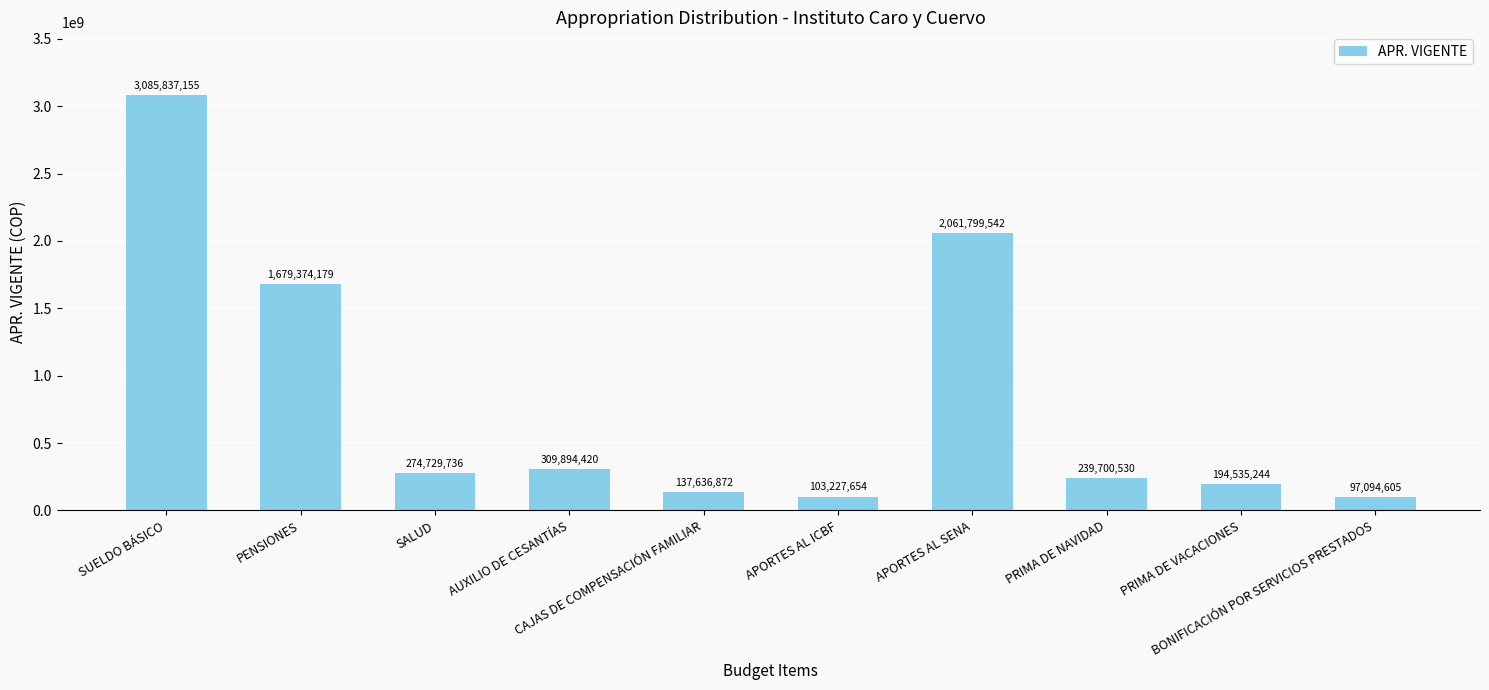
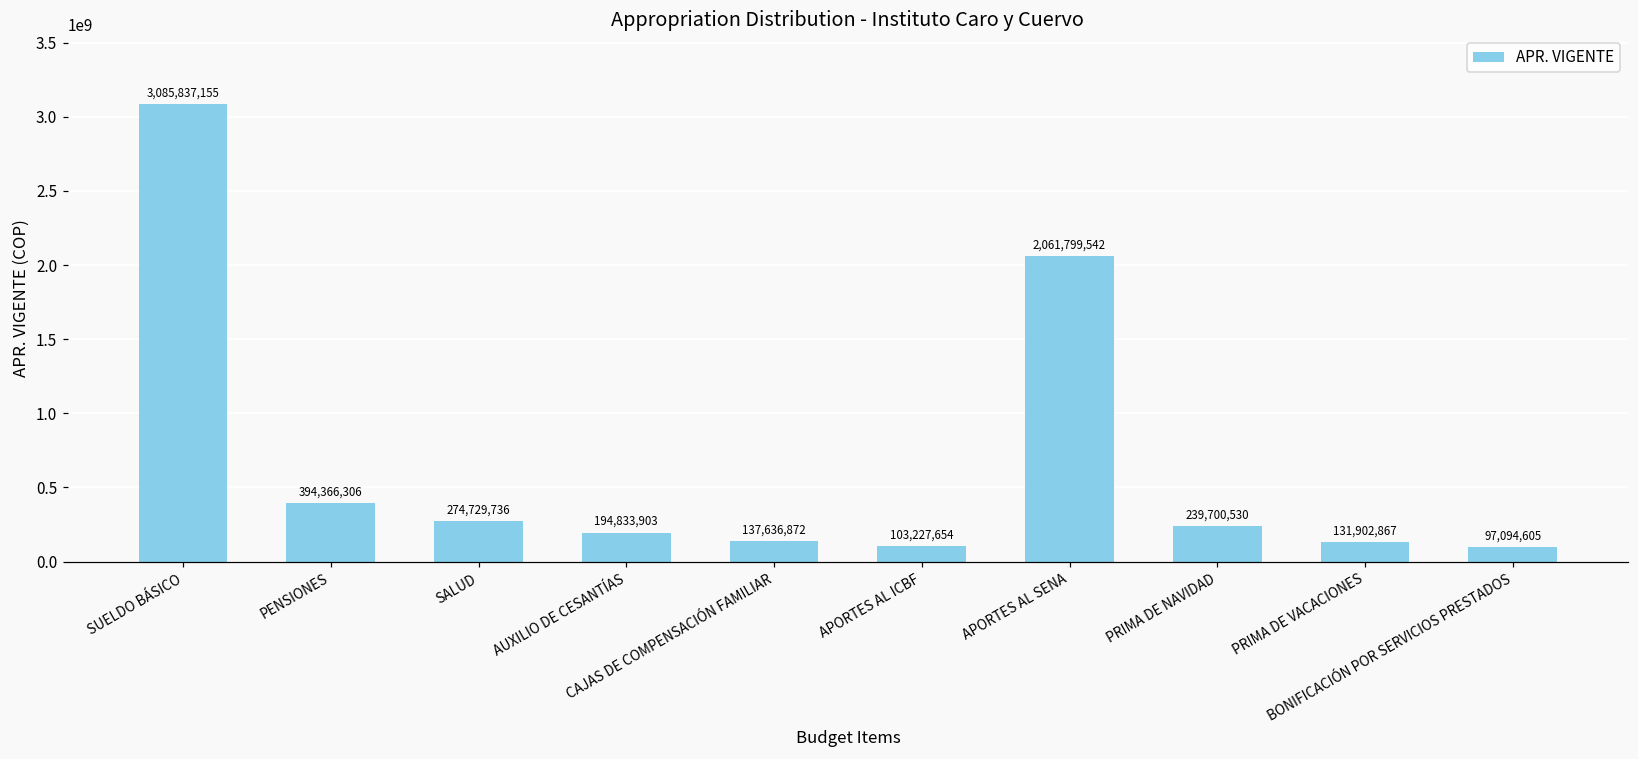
  {
    "SUELDO BÁSICO": "3,085,837,155",
-   "PENSIONES": "1,679,374,179",
+   "PENSIONES": "394,366,306",
    "SALUD": "274,729,736",
-   "AUXILIO DE CESANTÍAS": "309,894,420",
+   "AUXILIO DE CESANTÍAS": "194,833,903",
    "CAJAS DE COMPENSACIÓN FAMILIAR": "137,636,872",
    "APORTES AL ICBF": "103,227,654",
    "APORTES AL SENA": "2,061,799,542",
    "PRIMA DE NAVIDAD": "239,700,530",
-   "PRIMA DE VACACIONES": "194,535,244",
+   "PRIMA DE VACACIONES": "131,902,867",
    "BONIFICACIÓN POR SERVICIOS PRESTADOS": "97,094,605"
  }
